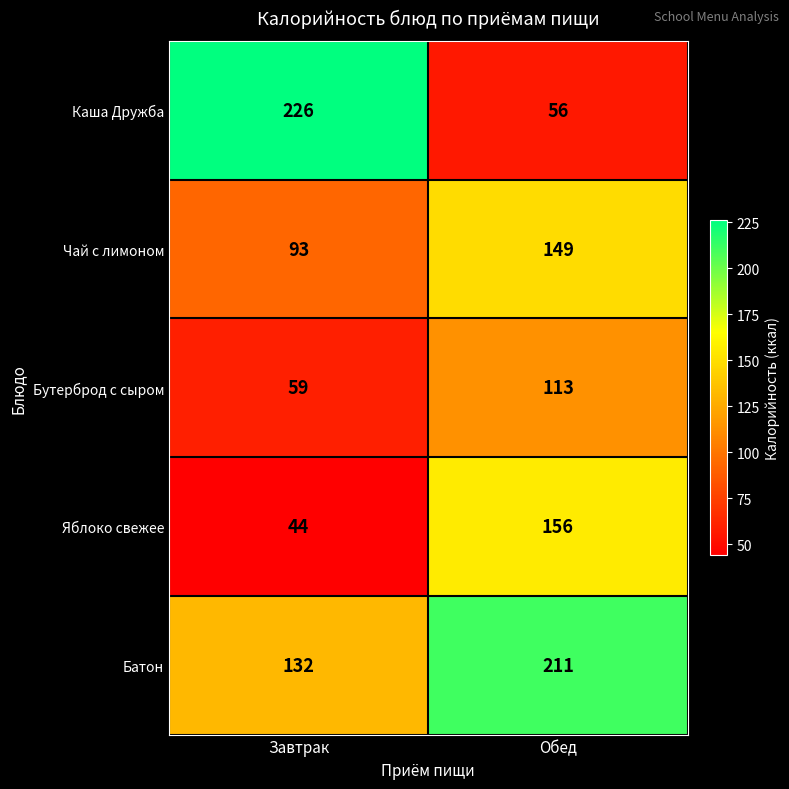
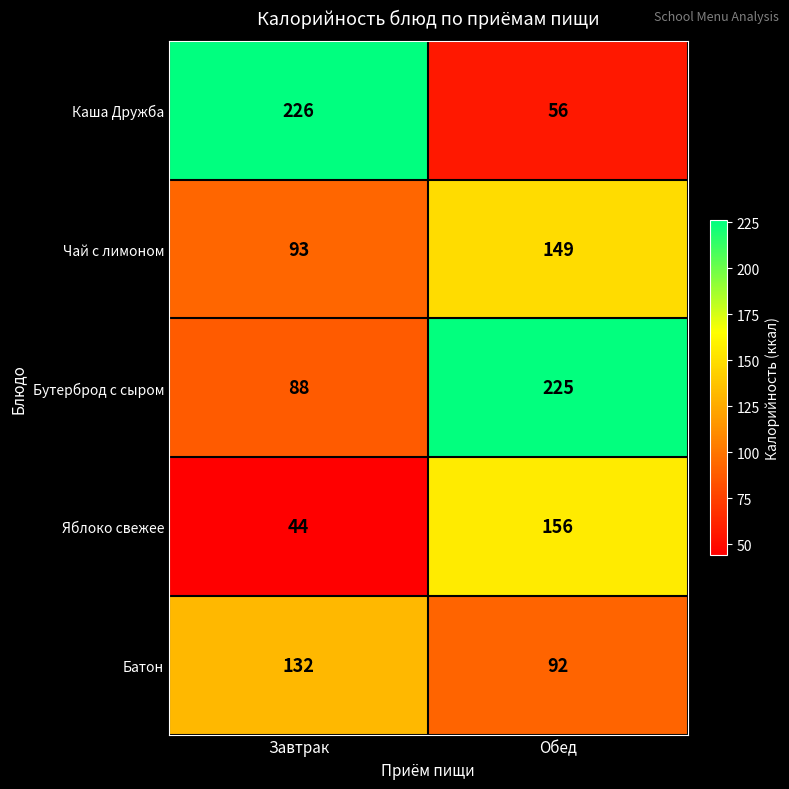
  {
    "Каша Дружба": {
      "Завтрак": 226,
      "Обед": 56
    },
    "Чай с лимоном": {
      "Завтрак": 93,
      "Обед": 149
    },
    "Бутерброд с сыром": {
-     "Завтрак": 59,
-     "Обед": 113
+     "Завтрак": 88,
+     "Обед": 225
    },
    "Яблоко свежее": {
      "Завтрак": 44,
      "Обед": 156
    },
    "Батон": {
      "Завтрак": 132,
-     "Обед": 211
+     "Обед": 92
    }
  }
